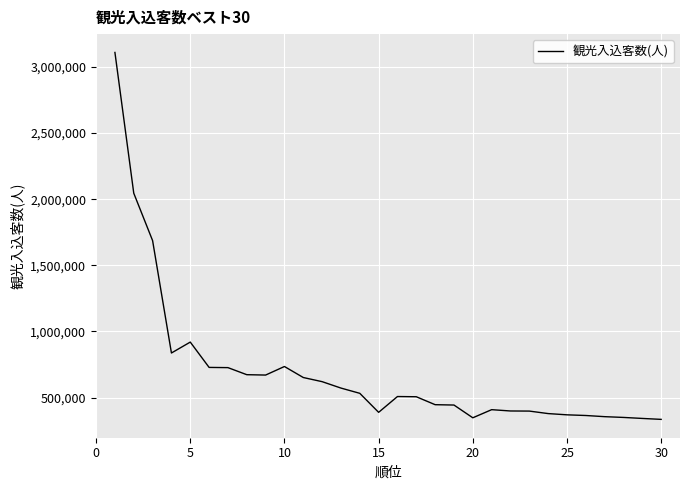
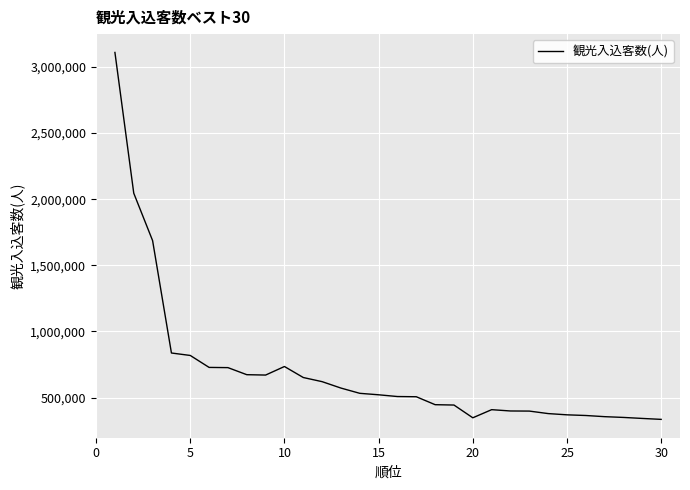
  {
-   "5": "920,000",
+   "5": "820,000",
    "10": "740,000",
-   "15": "390,000",
+   "15": "520,000",
    "20": "350,000",
    "25": "370,000",
    "30": "340,000"
  }
